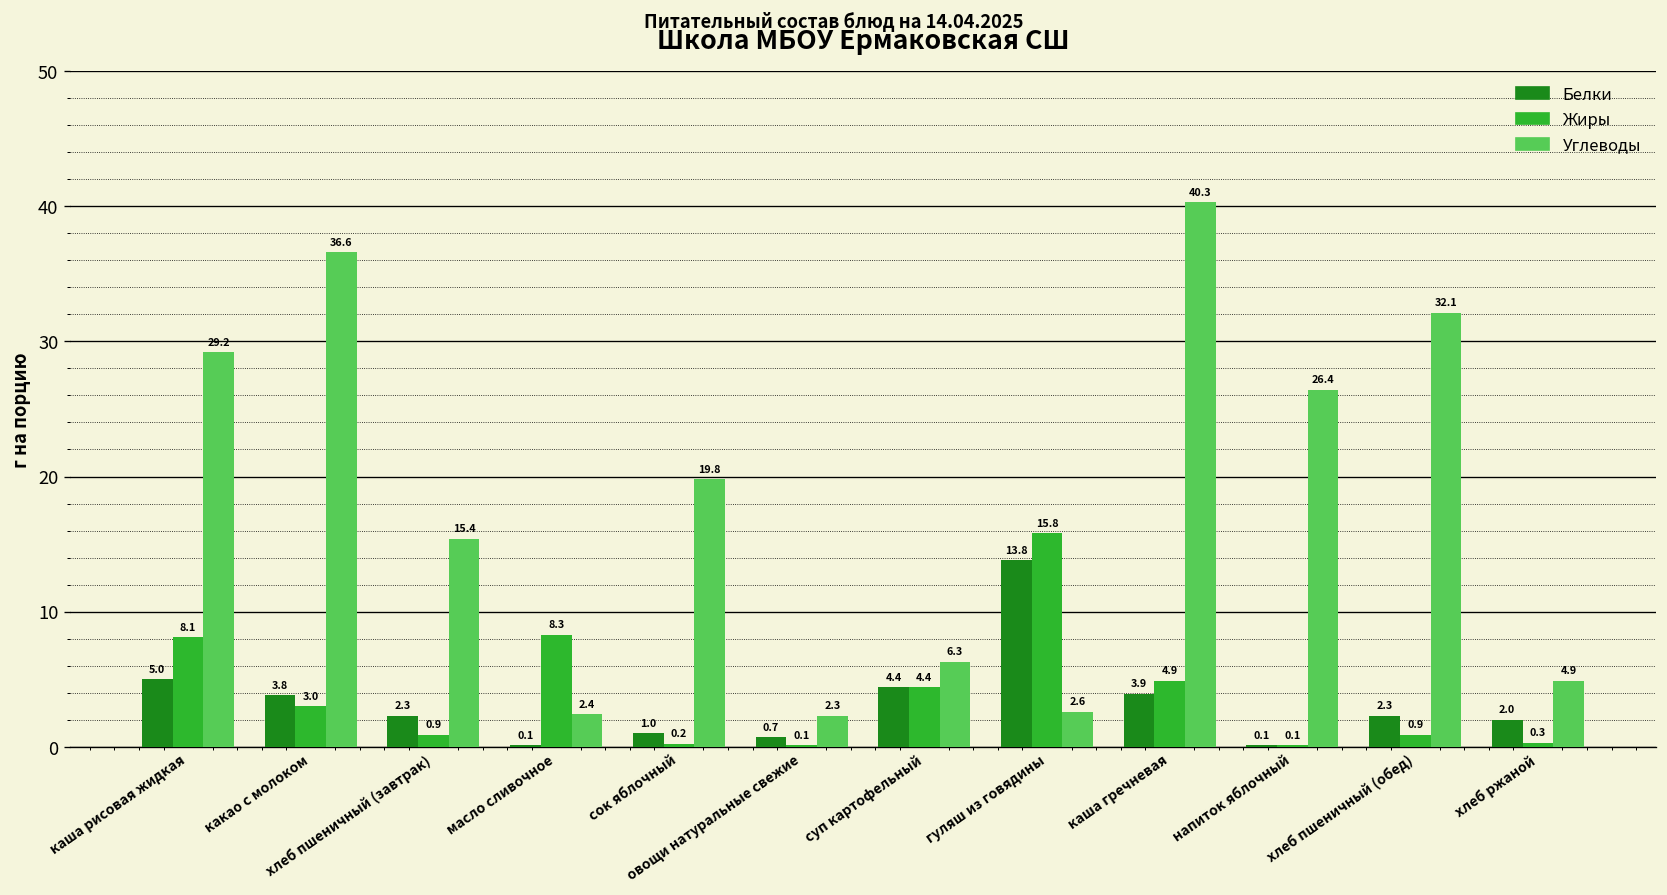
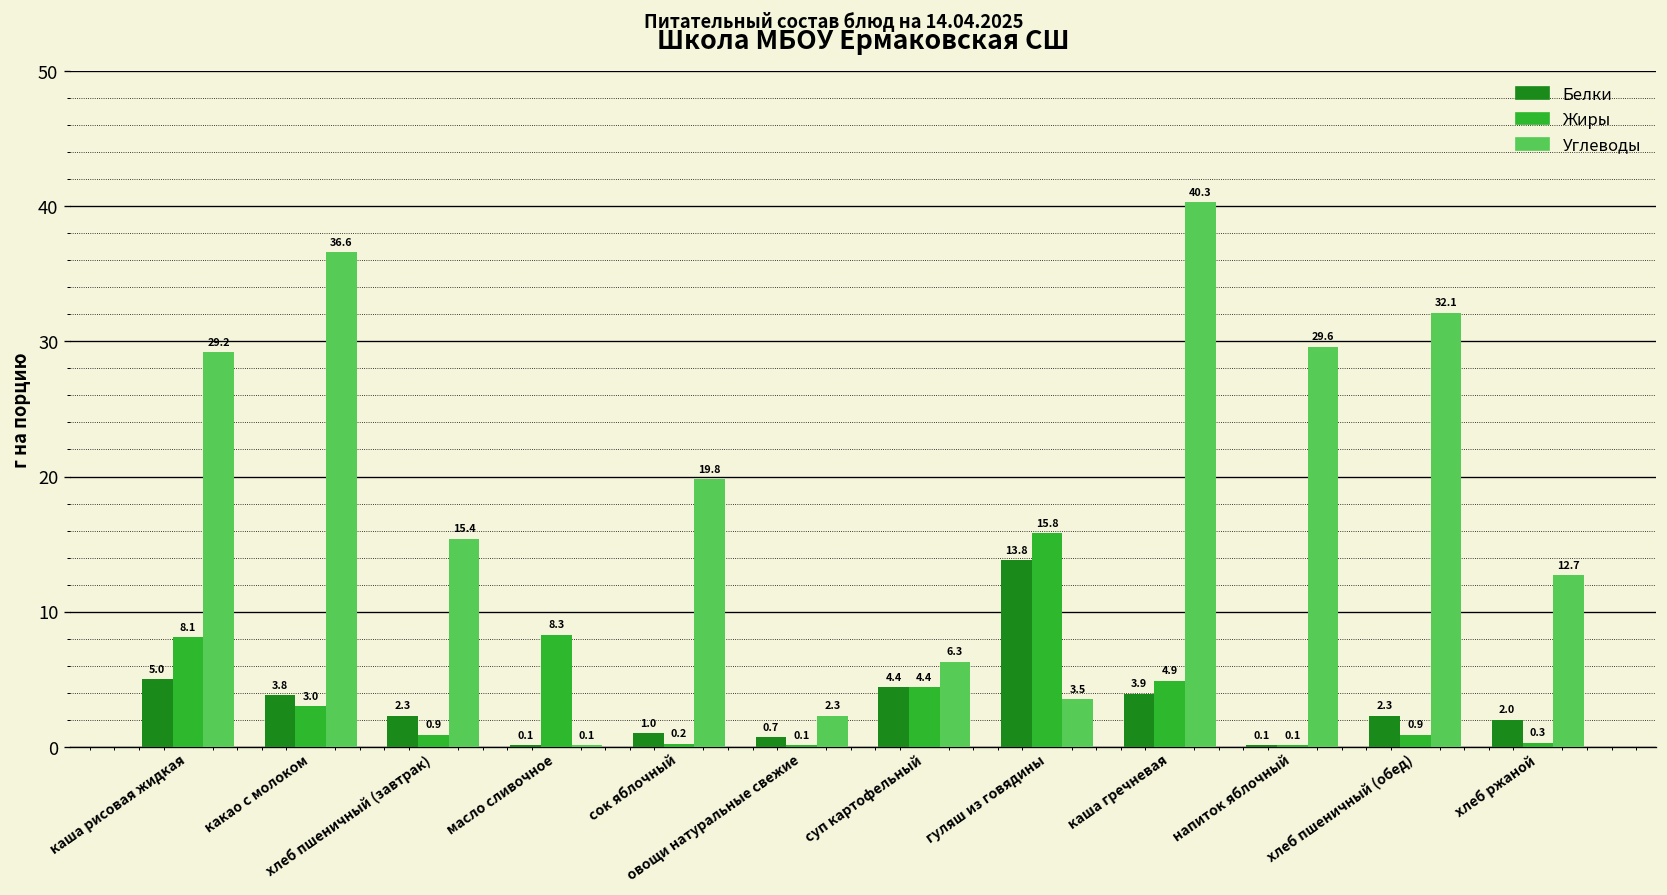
  {
    "Углеводы": {
      "каша рисовая жидкая": 29.2,
      "какао с молоком": 36.6,
      "хлеб пшеничный (завтрак)": 15.4,
-     "масло сливочное": 2.4,
+     "масло сливочное": 0.1,
      "сок яблочный": 19.8,
      "овощи натуральные свежие": 2.3,
      "суп картофельный": 6.3,
-     "гуляш из говядины": 2.6,
+     "гуляш из говядины": 3.5,
      "каша гречневая": 40.3,
-     "напиток яблочный": 26.4,
+     "напиток яблочный": 29.6,
      "хлеб пшеничный (обед)": 32.1,
-     "хлеб ржаной": 4.9
+     "хлеб ржаной": 12.7
    }
  }
